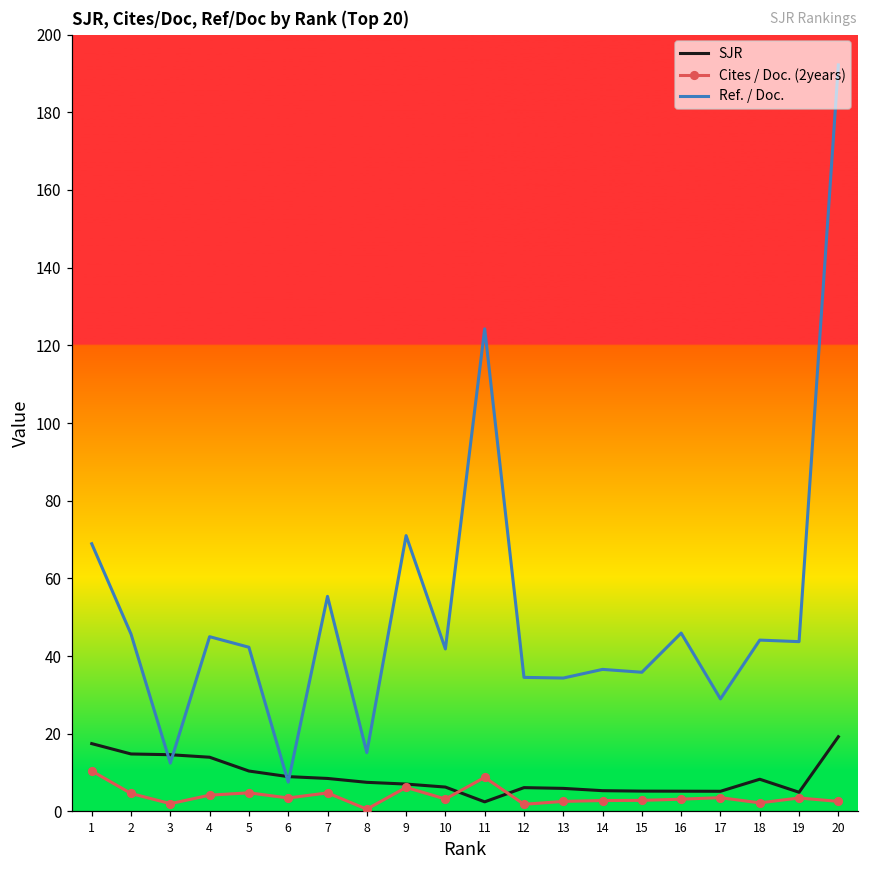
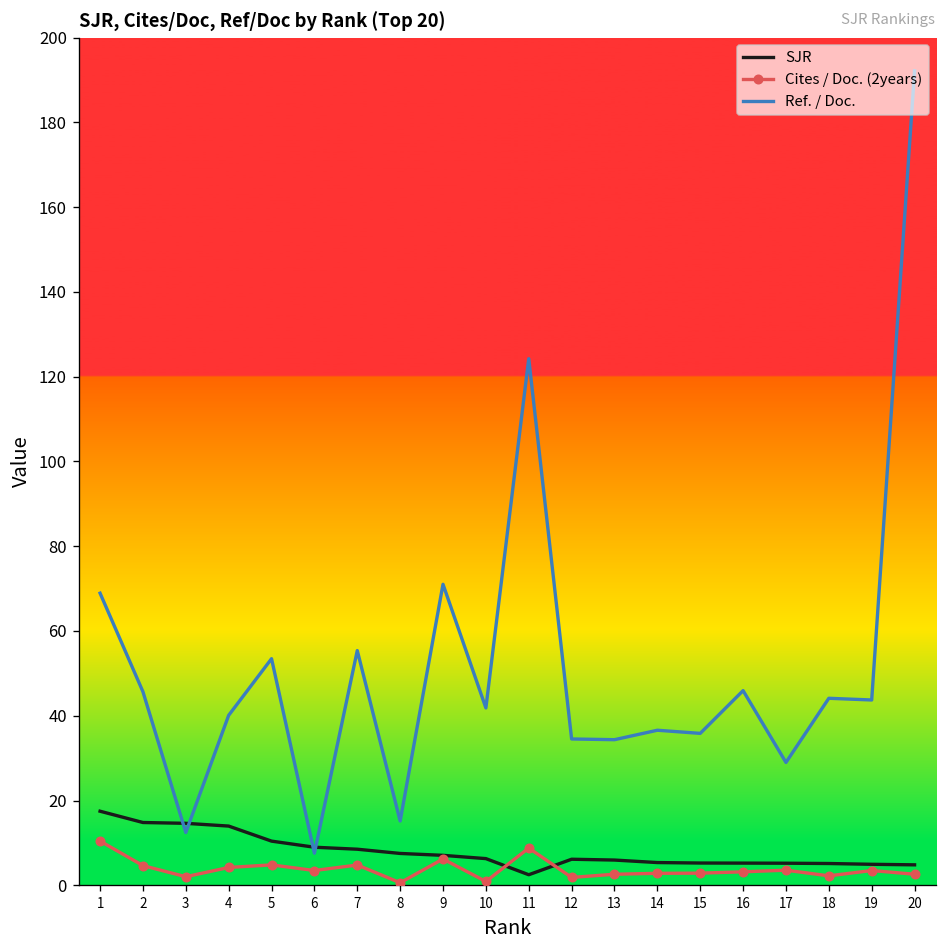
  {
    "SJR": {
      "1": 17,
      "2": 15,
      "3": 15,
      "4": 14,
      "5": 10,
      "6": 9,
      "7": 9,
      "8": 8,
      "9": 7,
      "10": 6,
      "11": 2,
      "12": 6,
      "13": 6,
      "14": 5,
      "15": 5,
      "16": 5,
      "17": 5,
-     "18": 8,
+     "18": 5,
      "19": 5,
-     "20": 19
+     "20": 5
    },
    "Cites / Doc. (2years)": {
      "1": 10,
      "2": 5,
      "3": 2,
      "4": 4,
      "5": 5,
      "6": 3,
      "7": 5,
      "8": 1,
      "9": 6,
-     "10": 3,
+     "10": 1,
      "11": 9,
      "12": 2,
      "13": 3,
      "14": 3,
      "15": 3,
      "16": 3,
      "17": 4,
      "18": 2,
      "19": 3,
      "20": 3
    },
    "Ref. / Doc.": {
      "1": 69,
      "2": 46,
      "3": 12,
-     "4": 45,
-     "5": 42,
+     "4": 40,
+     "5": 53,
      "6": 8,
      "7": 55,
      "8": 15,
      "9": 71,
      "10": 42,
      "11": 124,
      "12": 35,
      "13": 34,
      "14": 37,
      "15": 36,
      "16": 46,
      "17": 29,
      "18": 44,
      "19": 44
    }
  }
